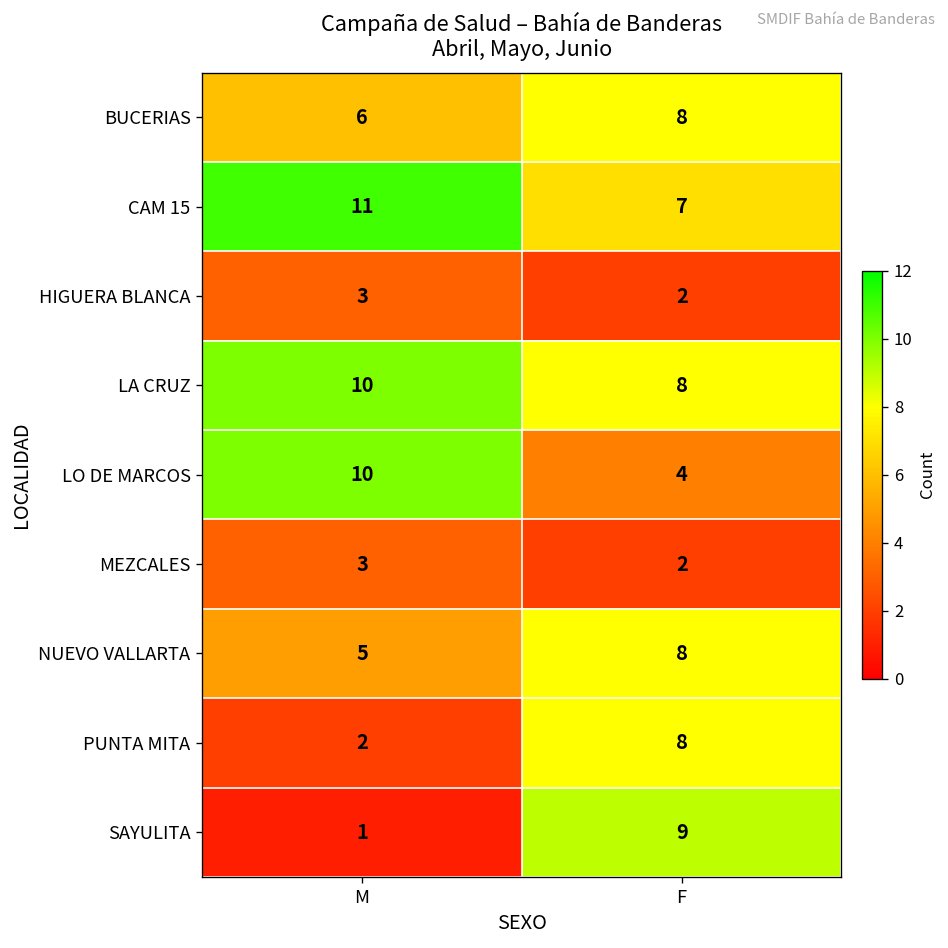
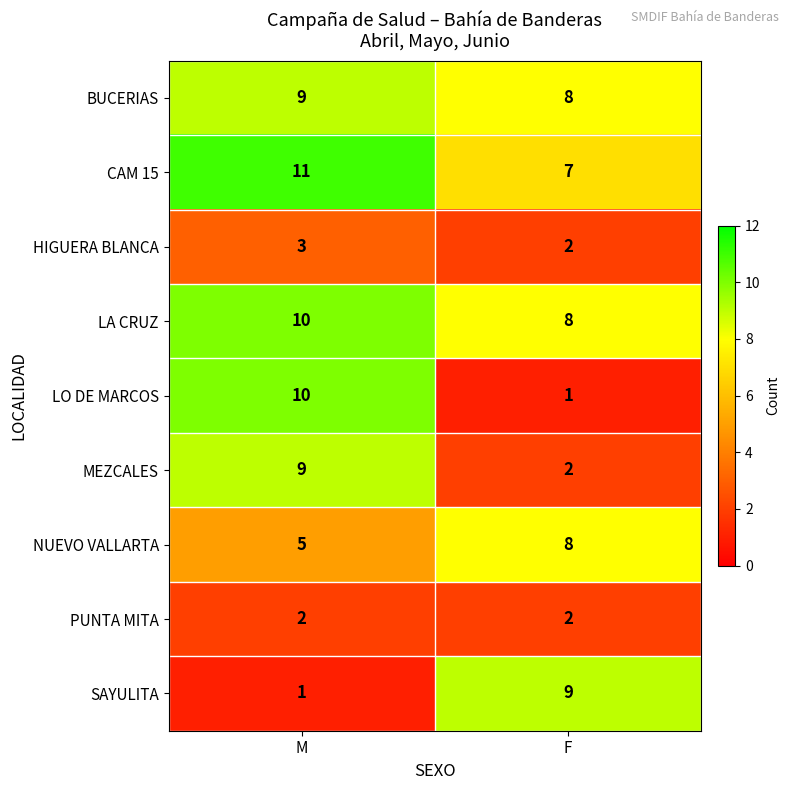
  {
    "BUCERIAS": {
-     "M": 6,
+     "M": 9,
      "F": 8
    },
    "CAM 15": {
      "M": 11,
      "F": 7
    },
    "HIGUERA BLANCA": {
      "M": 3,
      "F": 2
    },
    "LA CRUZ": {
      "M": 10,
      "F": 8
    },
    "LO DE MARCOS": {
      "M": 10,
-     "F": 4
+     "F": 1
    },
    "MEZCALES": {
-     "M": 3,
+     "M": 9,
      "F": 2
    },
    "NUEVO VALLARTA": {
      "M": 5,
      "F": 8
    },
    "PUNTA MITA": {
      "M": 2,
-     "F": 8
+     "F": 2
    },
    "SAYULITA": {
      "M": 1,
      "F": 9
    }
  }
